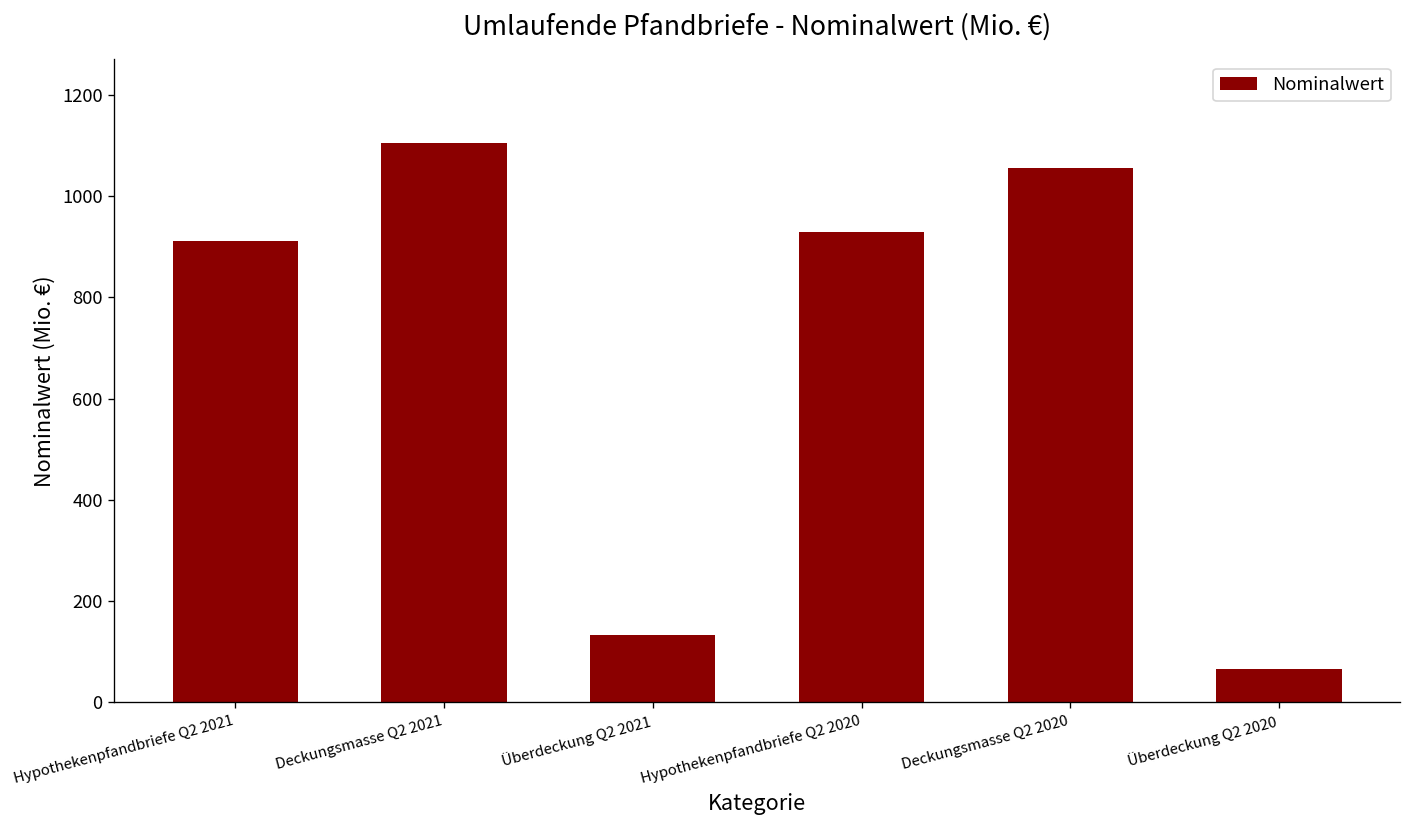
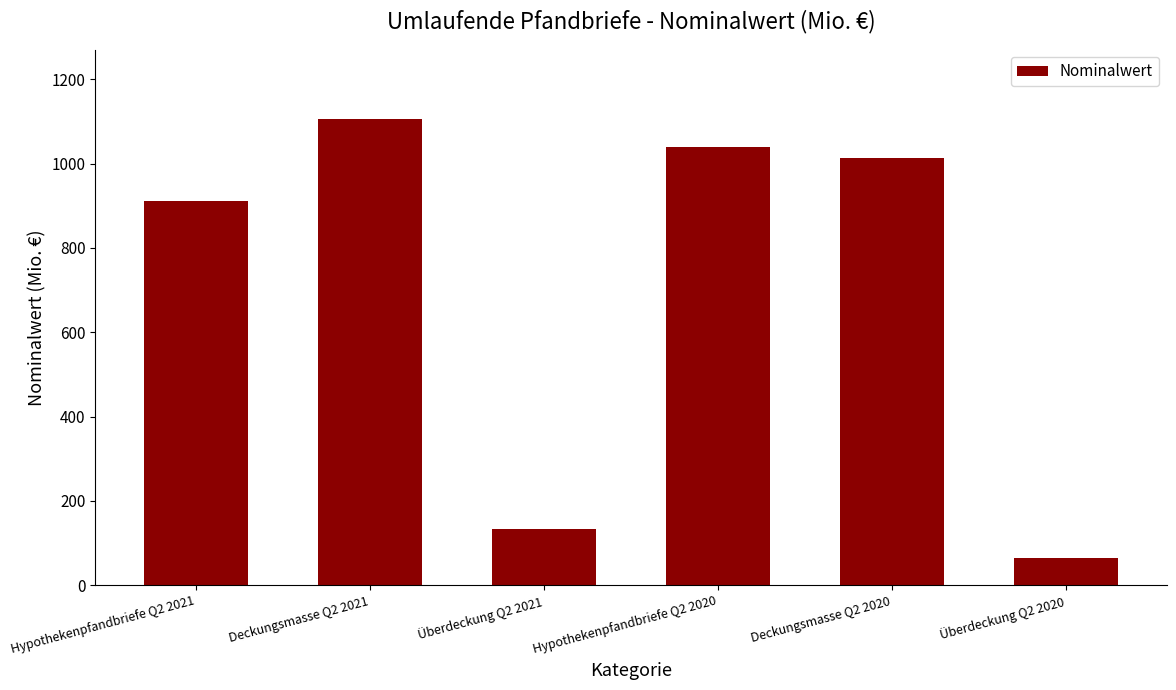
  {
    "Hypothekenpfandbriefe Q2 2021": 910,
    "Deckungsmasse Q2 2021": 1100,
    "Überdeckung Q2 2021": 130,
-   "Hypothekenpfandbriefe Q2 2020": 930,
-   "Deckungsmasse Q2 2020": 1060,
+   "Hypothekenpfandbriefe Q2 2020": 1040,
+   "Deckungsmasse Q2 2020": 1010,
    "Überdeckung Q2 2020": 70
  }
